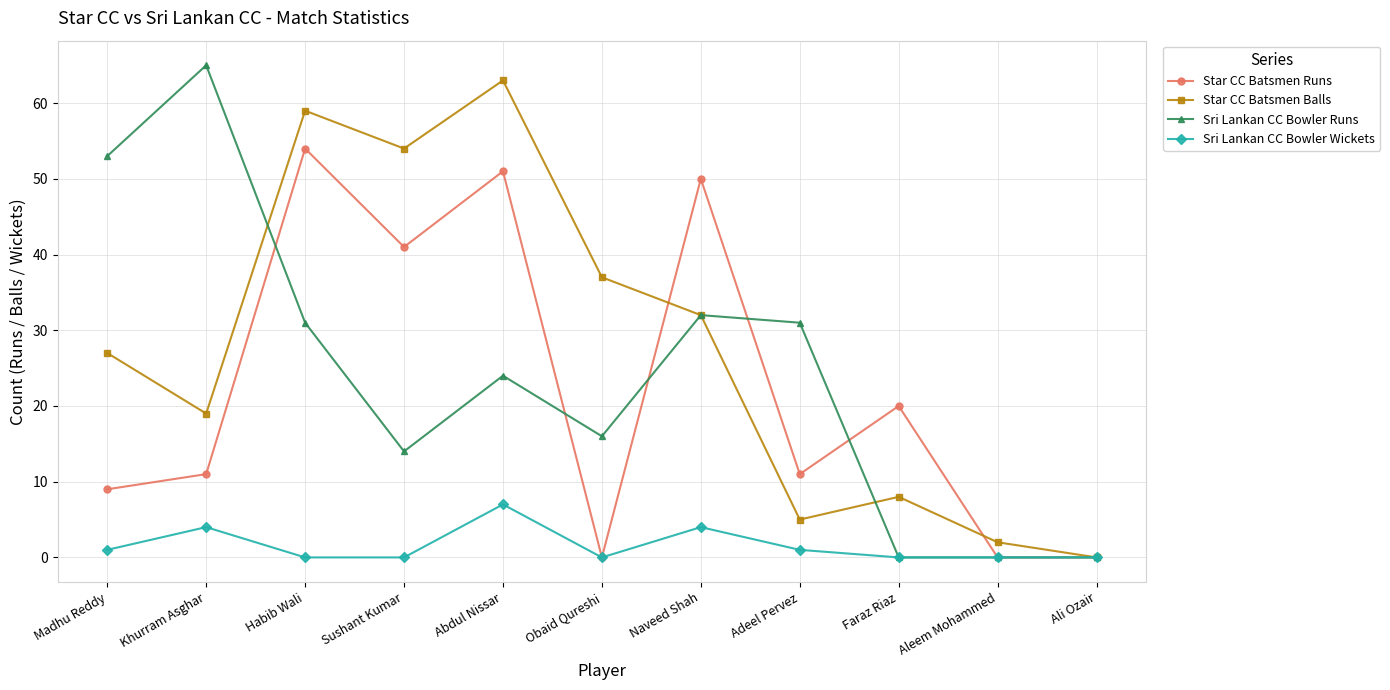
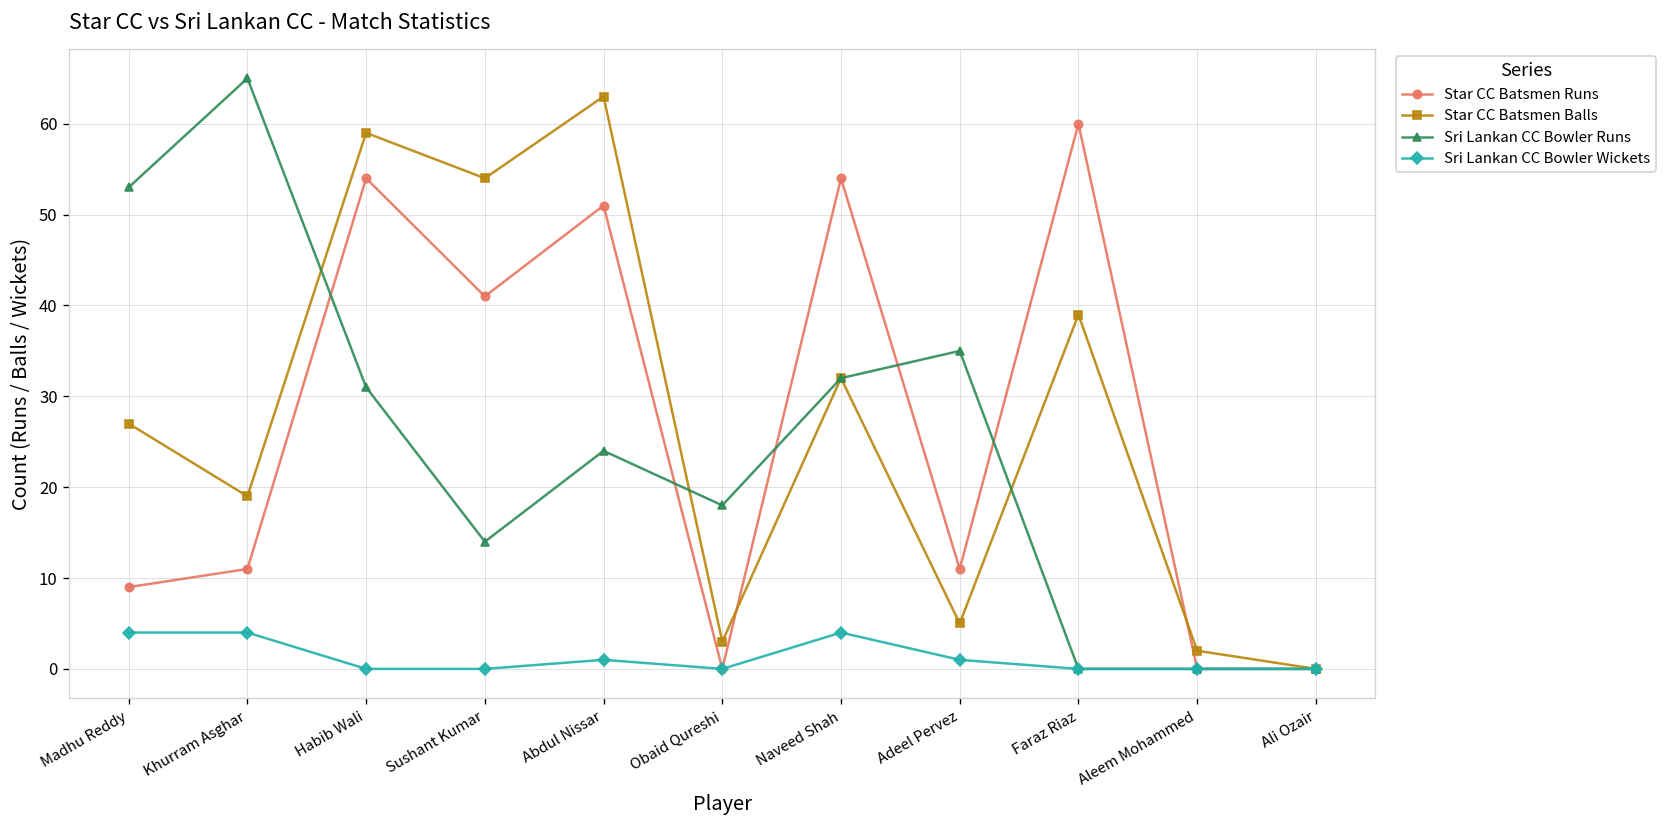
  {
    "Star CC Batsmen Runs": {
      "Madhu Reddy": 9,
      "Khurram Asghar": 11,
      "Habib Wali": 54,
      "Sushant Kumar": 41,
      "Abdul Nissar": 51,
-     "Naveed Shah": 50,
+     "Naveed Shah": 54,
      "Adeel Pervez": 11,
-     "Faraz Riaz": 20
+     "Faraz Riaz": 60
    },
    "Star CC Batsmen Balls": {
      "Madhu Reddy": 27,
      "Khurram Asghar": 19,
      "Habib Wali": 59,
      "Sushant Kumar": 54,
      "Abdul Nissar": 63,
-     "Obaid Qureshi": 37,
+     "Obaid Qureshi": 3,
      "Adeel Pervez": 5,
-     "Faraz Riaz": 8,
+     "Faraz Riaz": 39,
      "Aleem Mohammed": 2
    },
    "Sri Lankan CC Bowler Runs": {
      "Madhu Reddy": 53,
      "Khurram Asghar": 65,
      "Habib Wali": 31,
      "Sushant Kumar": 14,
      "Abdul Nissar": 24,
-     "Obaid Qureshi": 16,
-     "Adeel Pervez": 31
+     "Obaid Qureshi": 18,
+     "Adeel Pervez": 35
    },
    "Sri Lankan CC Bowler Wickets": {
-     "Madhu Reddy": 1,
+     "Madhu Reddy": 4,
      "Khurram Asghar": 4,
      "Habib Wali": 0,
      "Sushant Kumar": 0,
-     "Abdul Nissar": 7,
+     "Abdul Nissar": 1,
      "Naveed Shah": 4,
      "Adeel Pervez": 1
    }
  }
